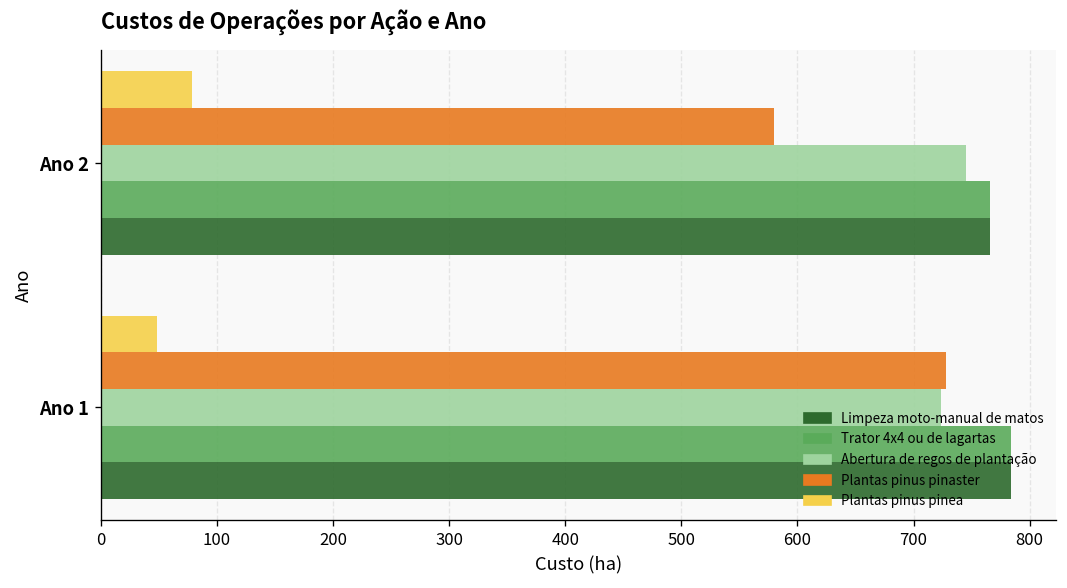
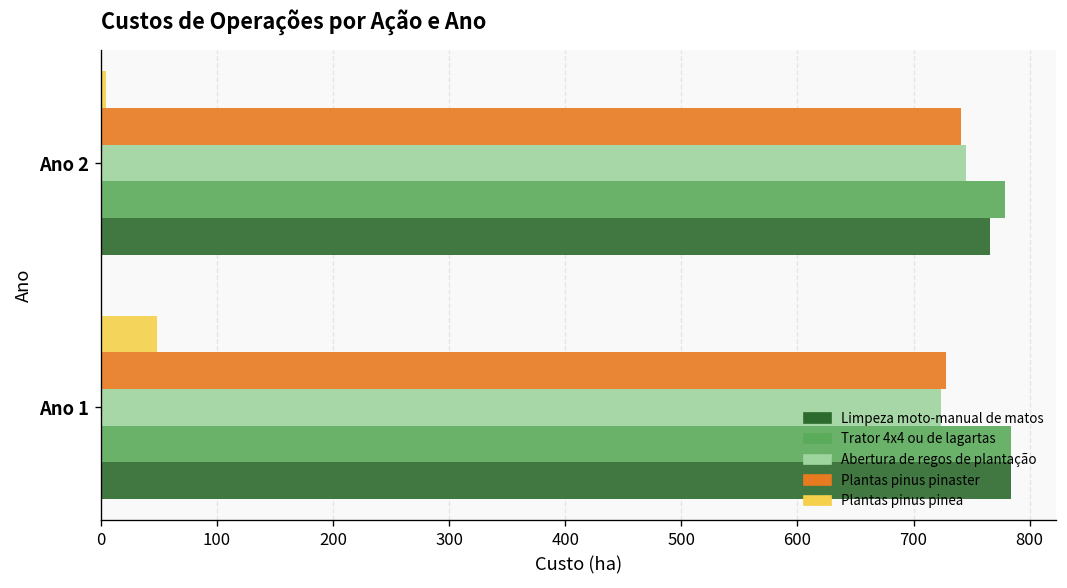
  {
    "Limpeza moto-manual de matos": {
      "Ano 2": 770,
      "Ano 1": 780
    },
    "Trator 4x4 ou de lagartas": {
-     "Ano 2": 770,
+     "Ano 2": 780,
      "Ano 1": 780
    },
    "Abertura de regos de plantação": {
      "Ano 2": 750,
      "Ano 1": 720
    },
    "Plantas pinus pinaster": {
-     "Ano 2": 580,
+     "Ano 2": 740,
      "Ano 1": 730
    },
    "Plantas pinus pinea": {
-     "Ano 2": 80,
+     "Ano 2": 0,
      "Ano 1": 50
    }
  }
